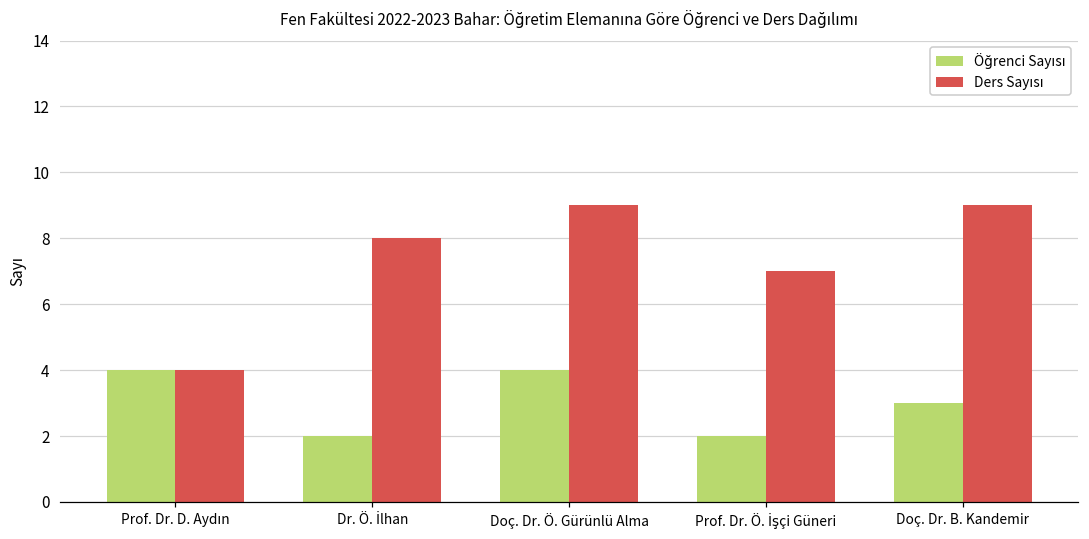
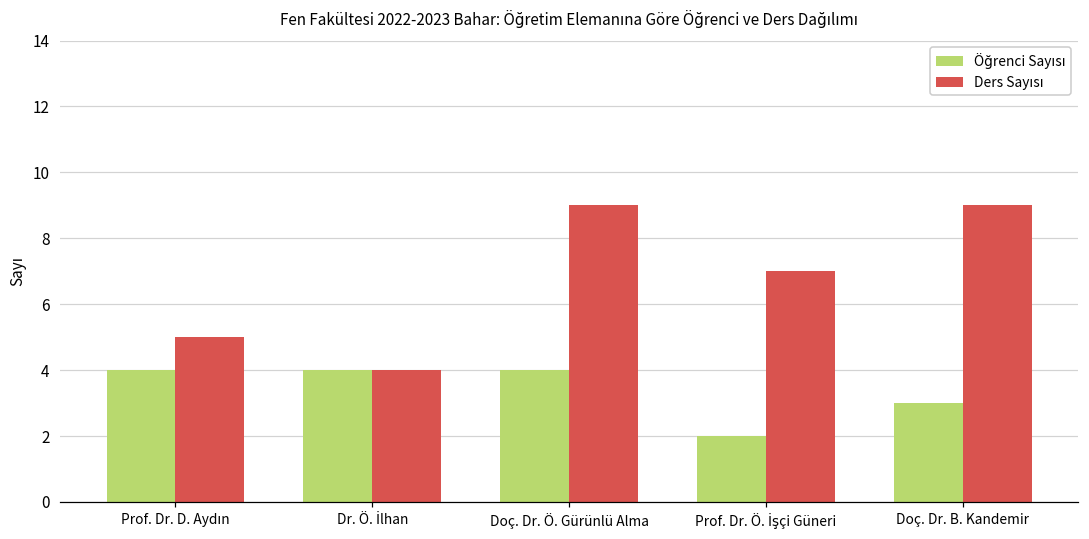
  {
    "Öğrenci Sayısı": {
      "Prof. Dr. D. Aydın": 4,
-     "Dr. Ö. İlhan": 2,
+     "Dr. Ö. İlhan": 4,
      "Doç. Dr. Ö. Gürünlü Alma": 4,
      "Prof. Dr. Ö. İşçi Güneri": 2,
      "Doç. Dr. B. Kandemir": 3
    },
    "Ders Sayısı": {
-     "Prof. Dr. D. Aydın": 4,
-     "Dr. Ö. İlhan": 8,
+     "Prof. Dr. D. Aydın": 5,
+     "Dr. Ö. İlhan": 4,
      "Doç. Dr. Ö. Gürünlü Alma": 9,
      "Prof. Dr. Ö. İşçi Güneri": 7,
      "Doç. Dr. B. Kandemir": 9
    }
  }
